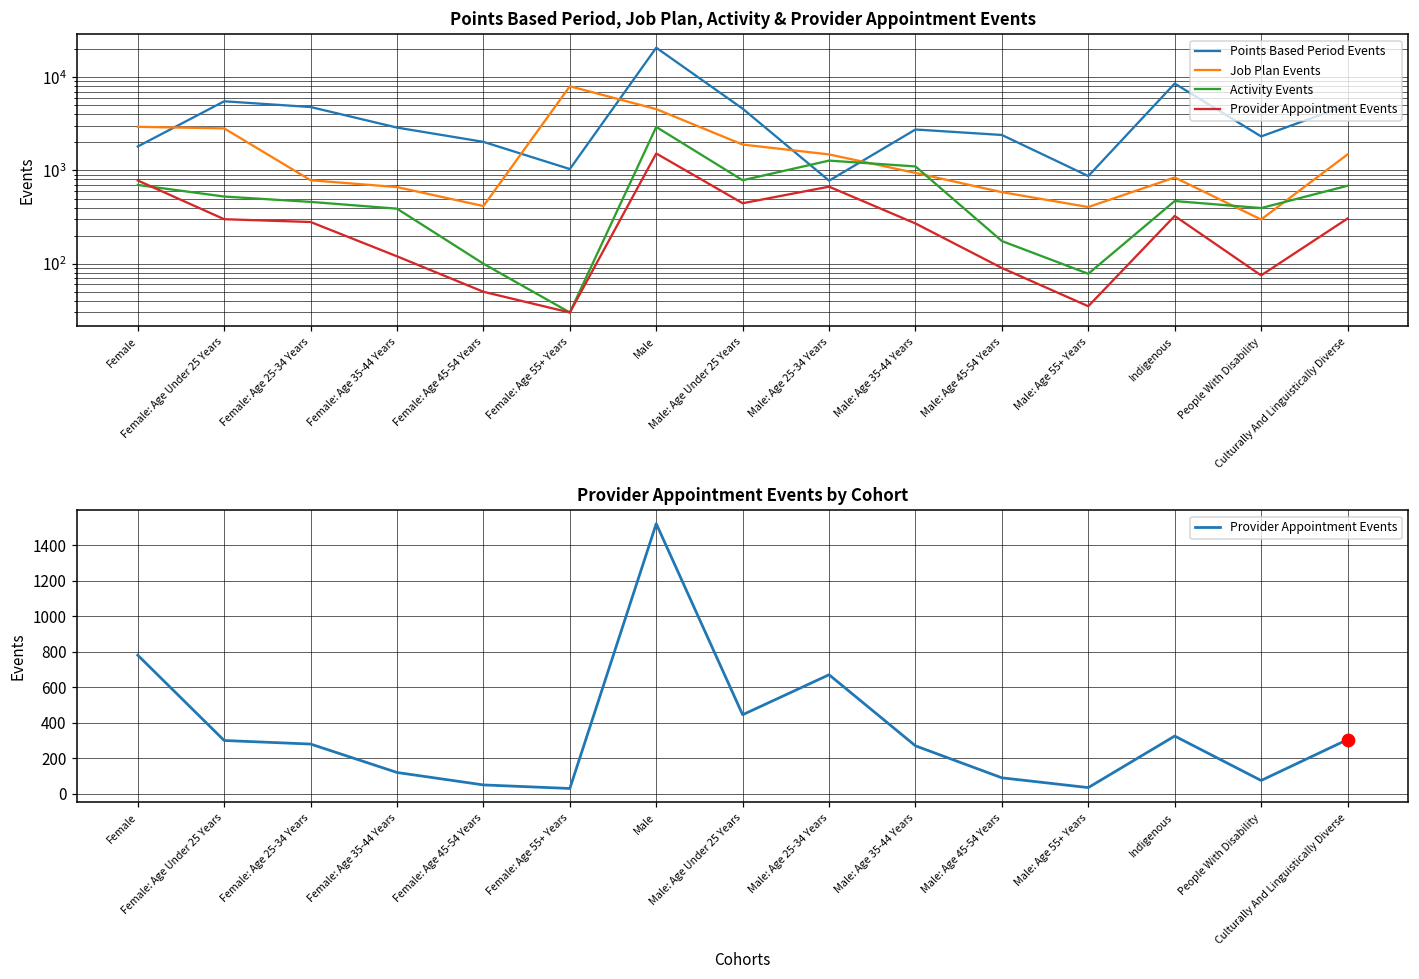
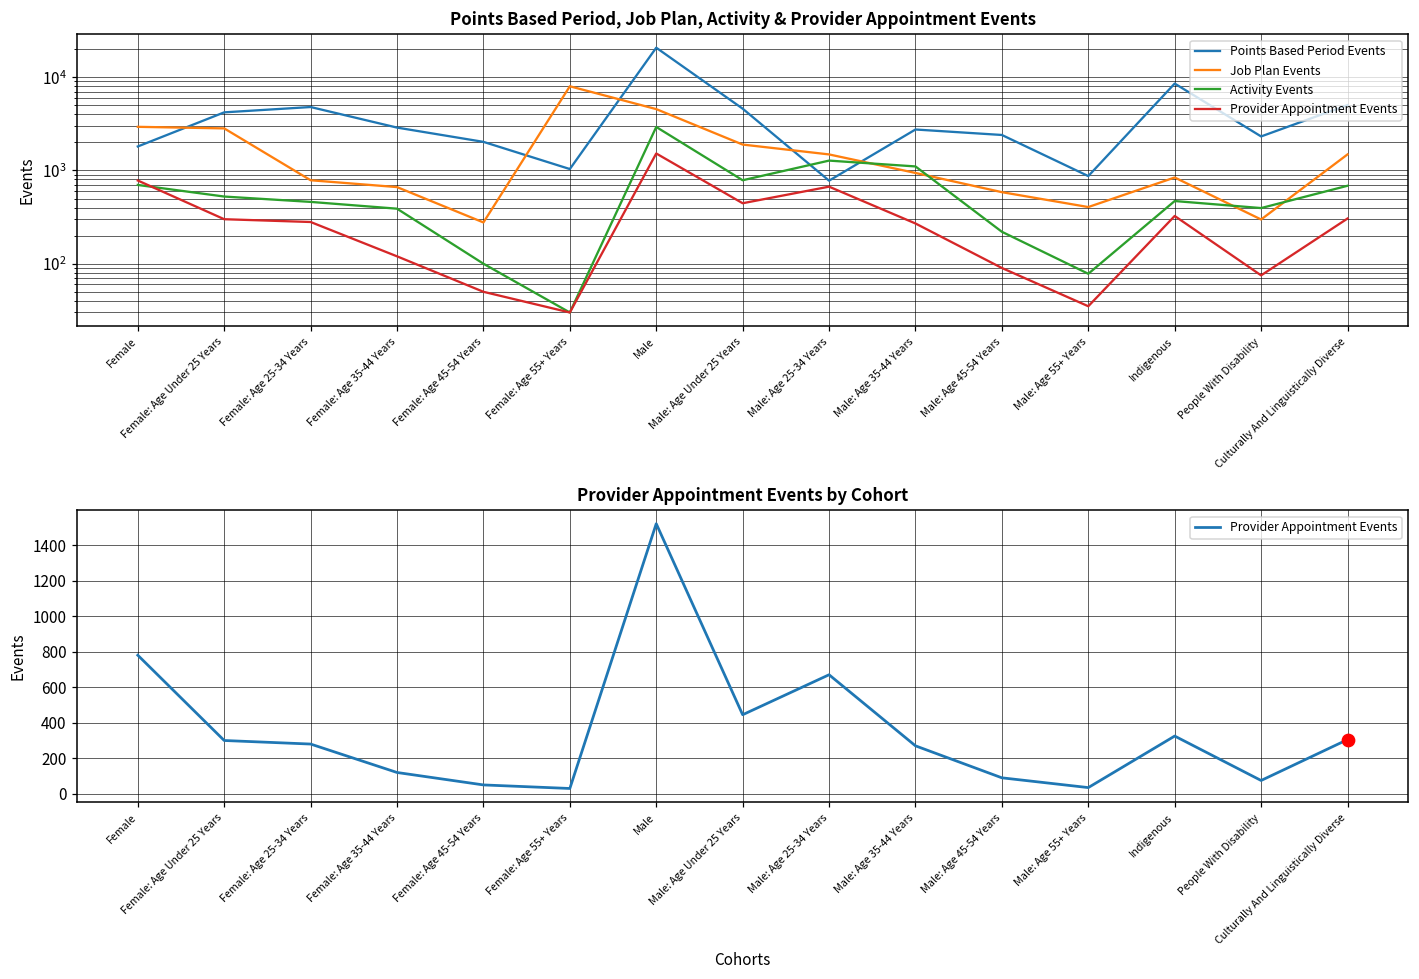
  {
    "Points Based Period, Job Plan, Activity & Provider Appointment Events": {
      "Points Based Period Events": {
        "Female": 1800,
-       "Female: Age Under 25 Years": 6000,
+       "Female: Age Under 25 Years": 4000,
        "Female: Age 25-34 Years": 5000,
        "Female: Age 35-44 Years": 2900,
        "Female: Age 45-54 Years": 2000,
        "Female: Age 55+ Years": 1000,
        "Male": 21000,
        "Male: Age Under 25 Years": 5000,
        "Male: Age 25-34 Years": 800,
        "Male: Age 35-44 Years": 2700,
        "Male: Age 45-54 Years": 2400,
        "Male: Age 55+ Years": 900,
        "Indigenous": 9000,
        "People With Disability": 2300
      },
      "Job Plan Events": {
        "Female": 2900,
        "Female: Age Under 25 Years": 2800,
        "Female: Age 25-34 Years": 800,
        "Female: Age 35-44 Years": 700,
-       "Female: Age 45-54 Years": 400,
+       "Female: Age 45-54 Years": 280,
        "Female: Age 55+ Years": 8000,
        "Male": 5000,
        "Male: Age Under 25 Years": 1900,
        "Male: Age 25-34 Years": 1500,
        "Male: Age 35-44 Years": 900,
        "Male: Age 45-54 Years": 600,
        "Male: Age 55+ Years": 400,
        "Indigenous": 800,
        "People With Disability": 300,
        "Culturally And Linguistically Diverse": 1500
      },
      "Activity Events": {
        "Female": 700,
        "Female: Age Under 25 Years": 500,
        "Female: Age 25-34 Years": 500,
        "Female: Age 35-44 Years": 400,
        "Female: Age 45-54 Years": 100,
        "Male": 2900,
        "Male: Age Under 25 Years": 800,
        "Male: Age 25-34 Years": 1300,
        "Male: Age 35-44 Years": 1100,
-       "Male: Age 45-54 Years": 180,
+       "Male: Age 45-54 Years": 220,
        "Male: Age 55+ Years": 80,
        "Indigenous": 500,
        "People With Disability": 400,
        "Culturally And Linguistically Diverse": 700
      }
    },
    "Provider Appointment Events by Cohort": {
      "Provider Appointment Events": {
        "Female": 780,
        "Female: Age Under 25 Years": 300,
        "Female: Age 25-34 Years": 280,
        "Female: Age 35-44 Years": 120,
        "Female: Age 45-54 Years": 50,
        "Female: Age 55+ Years": 30,
        "Male": 1520,
        "Male: Age Under 25 Years": 450,
        "Male: Age 25-34 Years": 670,
        "Male: Age 35-44 Years": 270,
        "Male: Age 45-54 Years": 90,
        "Male: Age 55+ Years": 40,
        "Indigenous": 330,
        "People With Disability": 80
      }
    }
  }
